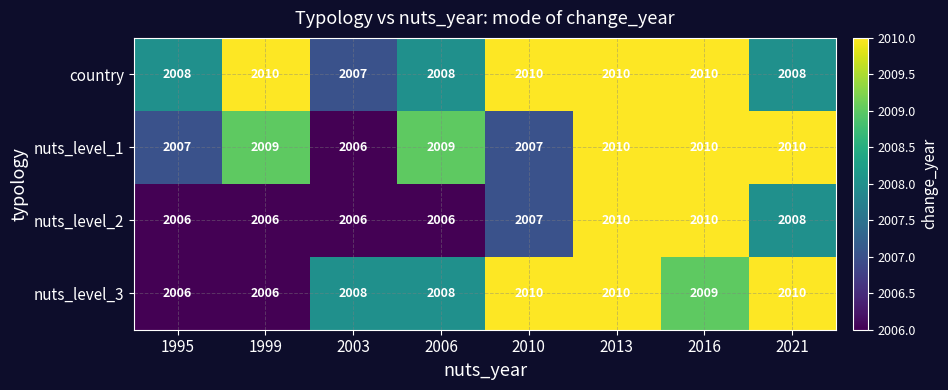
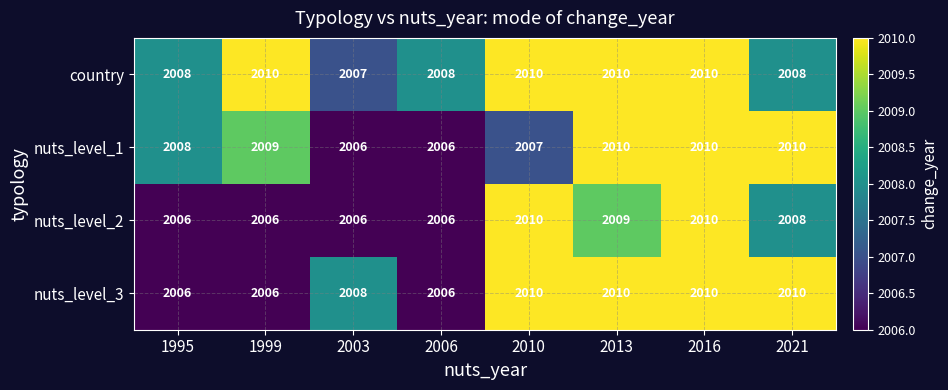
  {
    "country": {
      "1995": 2008,
      "1999": 2010,
      "2003": 2007,
      "2006": 2008,
      "2010": 2010,
      "2013": 2010,
      "2016": 2010,
      "2021": 2008
    },
    "nuts_level_1": {
-     "1995": 2007,
+     "1995": 2008,
      "1999": 2009,
      "2003": 2006,
-     "2006": 2009,
+     "2006": 2006,
      "2010": 2007,
      "2013": 2010,
      "2016": 2010,
      "2021": 2010
    },
    "nuts_level_2": {
      "1995": 2006,
      "1999": 2006,
      "2003": 2006,
      "2006": 2006,
-     "2010": 2007,
-     "2013": 2010,
+     "2010": 2010,
+     "2013": 2009,
      "2016": 2010,
      "2021": 2008
    },
    "nuts_level_3": {
      "1995": 2006,
      "1999": 2006,
      "2003": 2008,
-     "2006": 2008,
+     "2006": 2006,
      "2010": 2010,
      "2013": 2010,
-     "2016": 2009,
+     "2016": 2010,
      "2021": 2010
    }
  }
